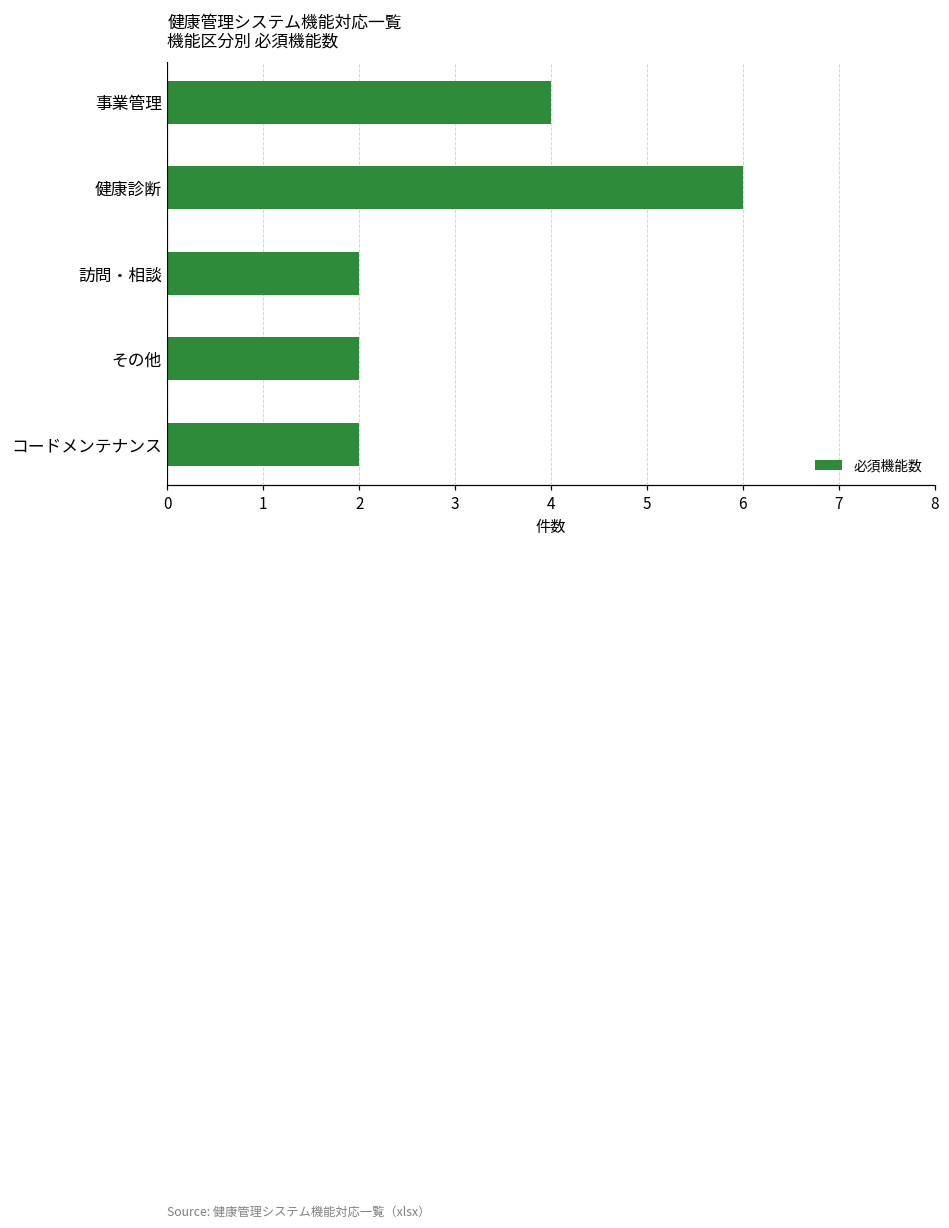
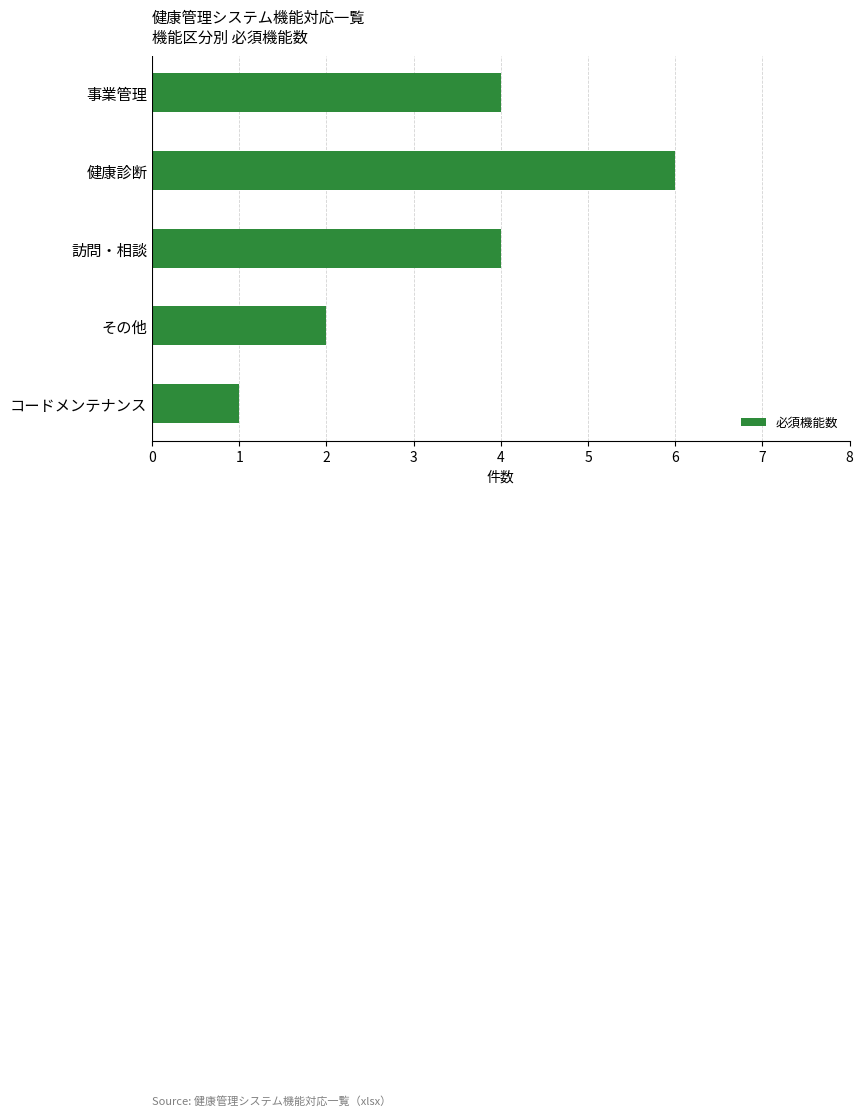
  {
    "事業管理": 4,
    "健康診断": 6,
-   "訪問・相談": 2,
+   "訪問・相談": 4,
    "その他": 2,
-   "コードメンテナンス": 2
+   "コードメンテナンス": 1
  }
